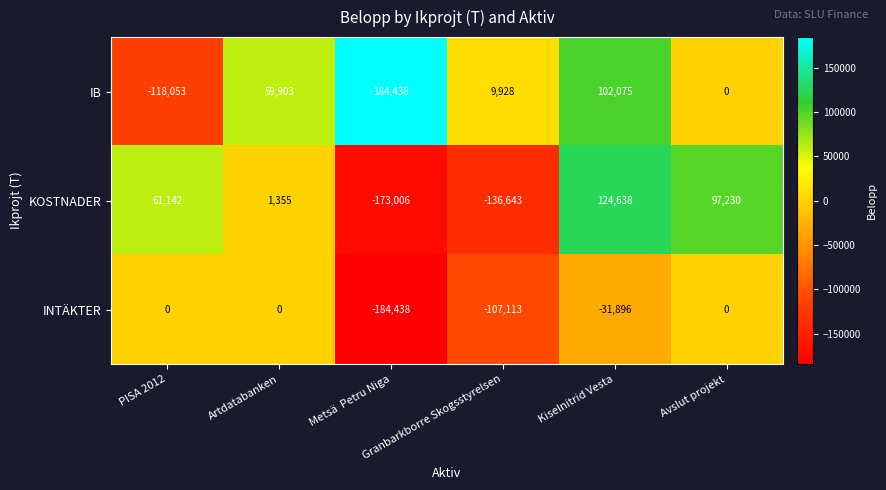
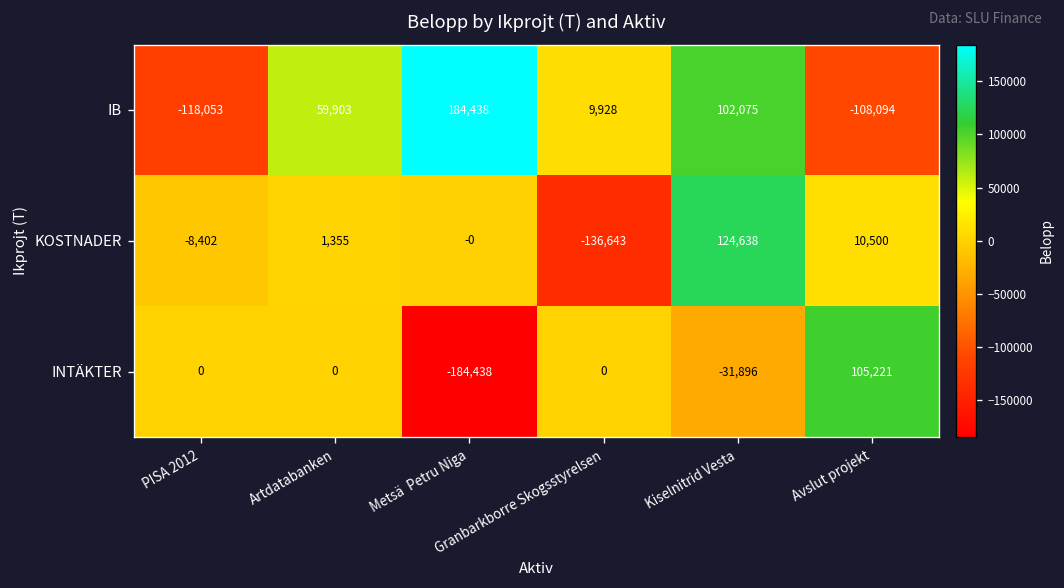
  {
    "IB": {
      "PISA 2012": "-118,053",
      "Artdatabanken": "59,903",
      "Metsä Petru Niga": "184,438",
      "Granbarkborre Skogsstyrelsen": "9,928",
      "Kiselnitrid Vesta": "102,075",
-     "Avslut projekt": "0"
+     "Avslut projekt": "-108,094"
    },
    "KOSTNADER": {
-     "PISA 2012": "61,142",
+     "PISA 2012": "-8,402",
      "Artdatabanken": "1,355",
-     "Metsä Petru Niga": "-173,006",
+     "Metsä Petru Niga": "-0",
      "Granbarkborre Skogsstyrelsen": "-136,643",
      "Kiselnitrid Vesta": "124,638",
-     "Avslut projekt": "97,230"
+     "Avslut projekt": "10,500"
    },
    "INTÄKTER": {
      "PISA 2012": "0",
      "Artdatabanken": "0",
      "Metsä Petru Niga": "-184,438",
-     "Granbarkborre Skogsstyrelsen": "-107,113",
+     "Granbarkborre Skogsstyrelsen": "0",
      "Kiselnitrid Vesta": "-31,896",
-     "Avslut projekt": "0"
+     "Avslut projekt": "105,221"
    }
  }
